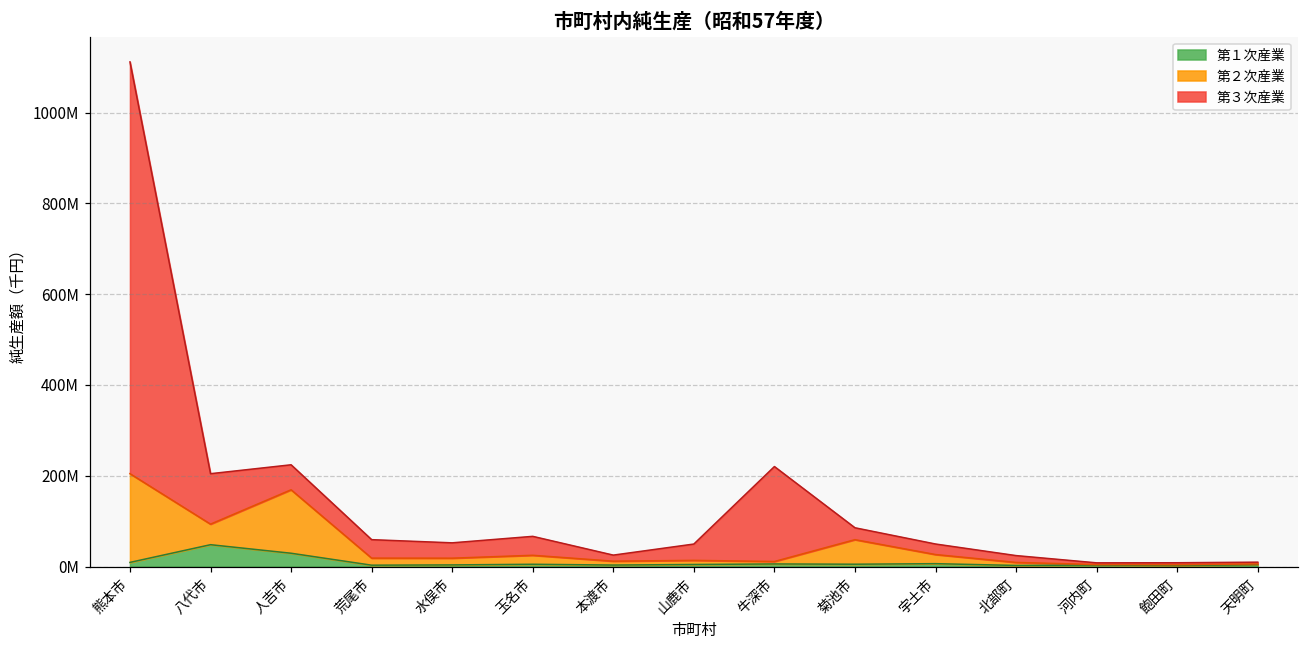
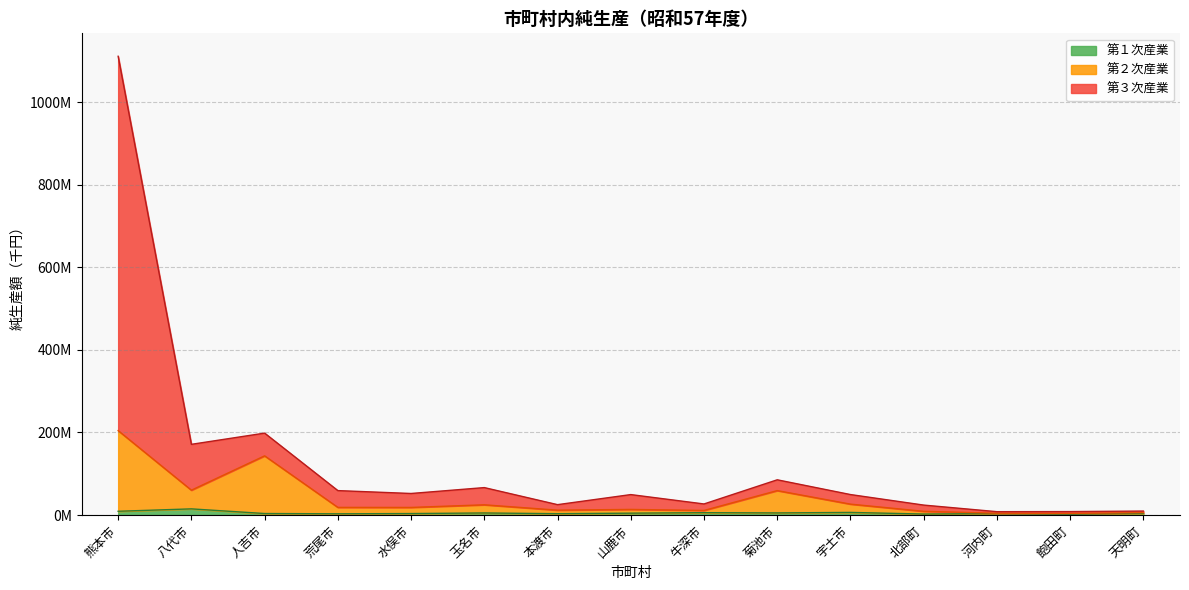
  {
    "第１次産業": {
      "熊本市": 10000000,
-     "八代市": 50000000,
-     "人吉市": 30000000,
+     "八代市": 10000000,
+     "人吉市": 0,
      "荒尾市": 0,
      "水俣市": 0,
      "玉名市": 0,
      "本渡市": 0,
      "山鹿市": 0,
      "菊池市": 10000000,
      "宇土市": 10000000,
      "北部町": 0
    },
    "第２次産業": {
      "熊本市": 200000000,
      "八代市": 50000000,
      "人吉市": 140000000,
      "荒尾市": 20000000,
      "水俣市": 10000000,
      "玉名市": 20000000,
      "本渡市": 10000000,
      "山鹿市": 10000000,
      "菊池市": 50000000,
      "宇土市": 20000000,
      "北部町": 10000000
    },
    "第３次産業": {
      "熊本市": 910000000,
      "八代市": 110000000,
      "人吉市": 60000000,
      "荒尾市": 40000000,
      "水俣市": 30000000,
      "玉名市": 40000000,
      "本渡市": 10000000,
      "山鹿市": 40000000,
-     "牛深市": 210000000,
+     "牛深市": 20000000,
      "菊池市": 30000000,
      "宇土市": 20000000,
      "北部町": 20000000
    }
  }
